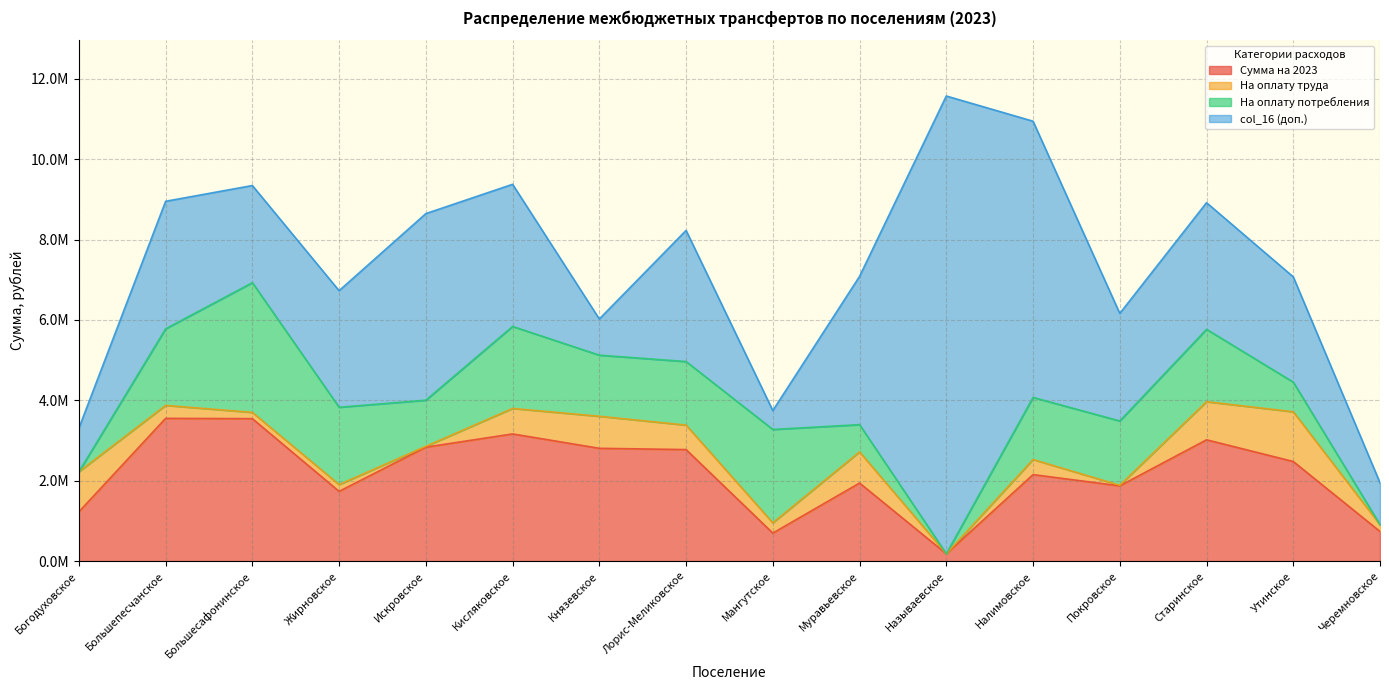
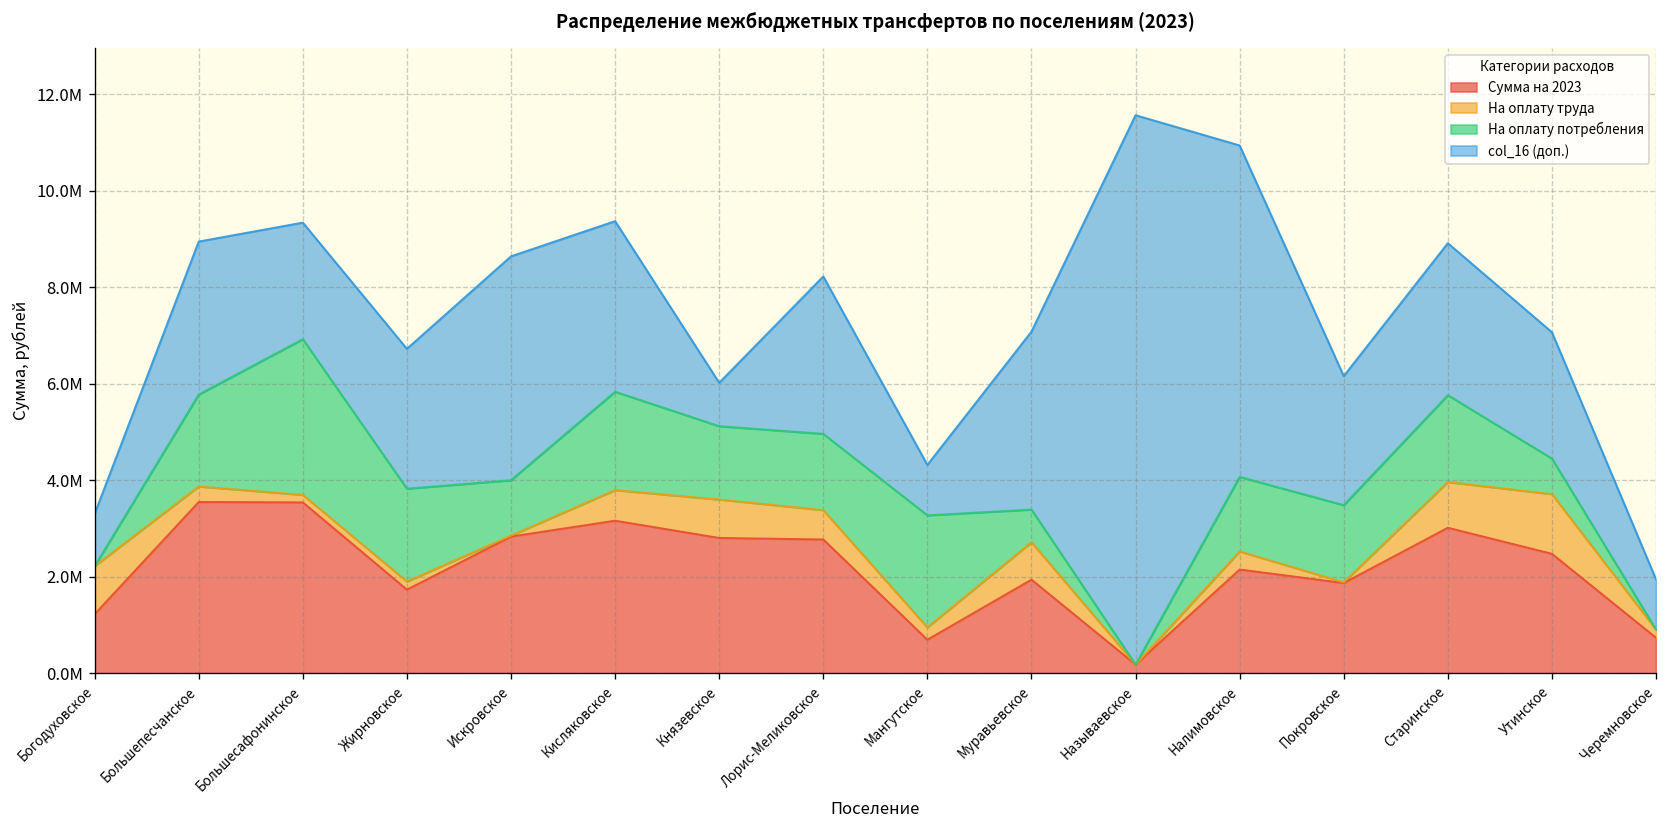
  {
    "Сумма на 2023": {
      "Богодуховское": 1200000,
      "Большепесчанское": 3600000,
      "Большесафонинское": 3500000,
      "Жирновское": 1700000,
      "Кисляковское": 3200000,
      "Князевское": 2800000,
      "Лорис-Меликовское": 2800000,
      "Мангутское": 700000,
      "Муравьевское": 1900000,
      "Налимовское": 2200000,
      "Старинское": 3000000,
      "Утинское": 2500000,
      "Черемновское": 700000
    },
    "На оплату труда": {
      "Большепесчанское": 300000,
      "Большесафонинское": 200000,
      "Жирновское": 200000,
      "Кисляковское": 600000,
      "Князевское": 800000,
      "Лорис-Меликовское": 600000,
      "Мангутское": 300000,
      "Муравьевское": 800000,
      "Налимовское": 400000,
      "Старинское": 900000,
      "Утинское": 1200000
    },
    "На оплату потребления": {
      "Большепесчанское": 1900000,
      "Большесафонинское": 3200000,
      "Жирновское": 1900000,
      "Искровское": 1100000,
      "Кисляковское": 2000000,
      "Князевское": 1500000,
      "Лорис-Меликовское": 1600000,
      "Мангутское": 2300000,
      "Муравьевское": 700000,
      "Налимовское": 1500000,
      "Покровское": 1600000,
      "Старинское": 1800000,
      "Утинское": 700000
    },
    "col_16 (доп.)": {
      "Богодуховское": 1100000,
      "Большепесчанское": 3200000,
      "Большесафонинское": 2400000,
      "Жирновское": 2900000,
      "Искровское": 4600000,
      "Кисляковское": 3500000,
      "Князевское": 900000,
      "Лорис-Меликовское": 3300000,
-     "Мангутское": 500000,
+     "Мангутское": 1000000,
      "Муравьевское": 3700000,
      "Называевское": 11400000,
      "Налимовское": 6900000,
      "Покровское": 2700000,
      "Старинское": 3100000,
      "Утинское": 2600000,
      "Черемновское": 1000000
    }
  }
